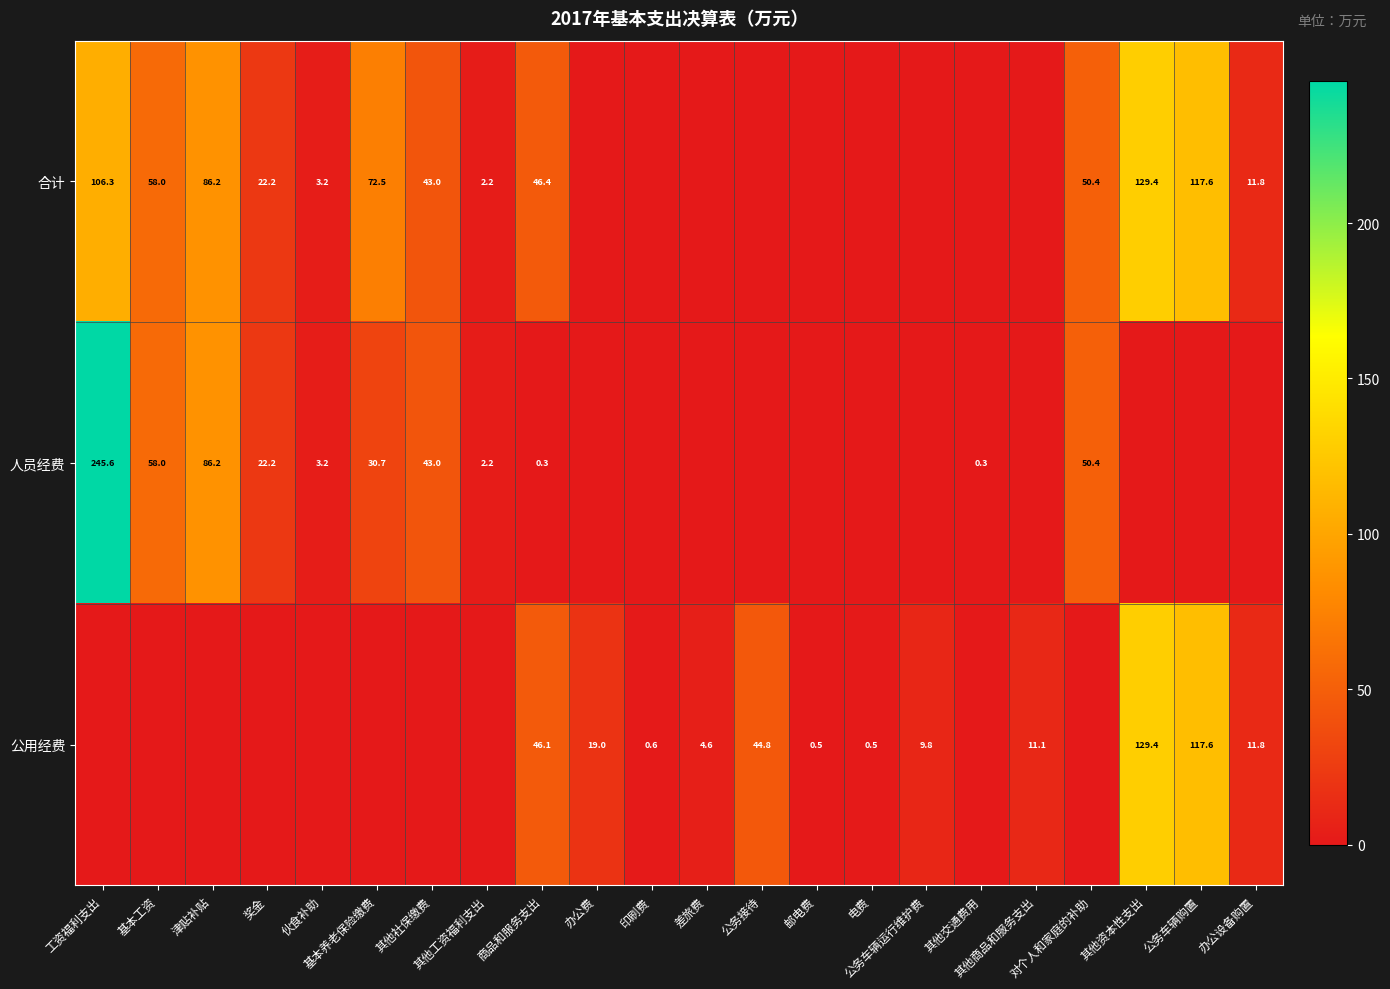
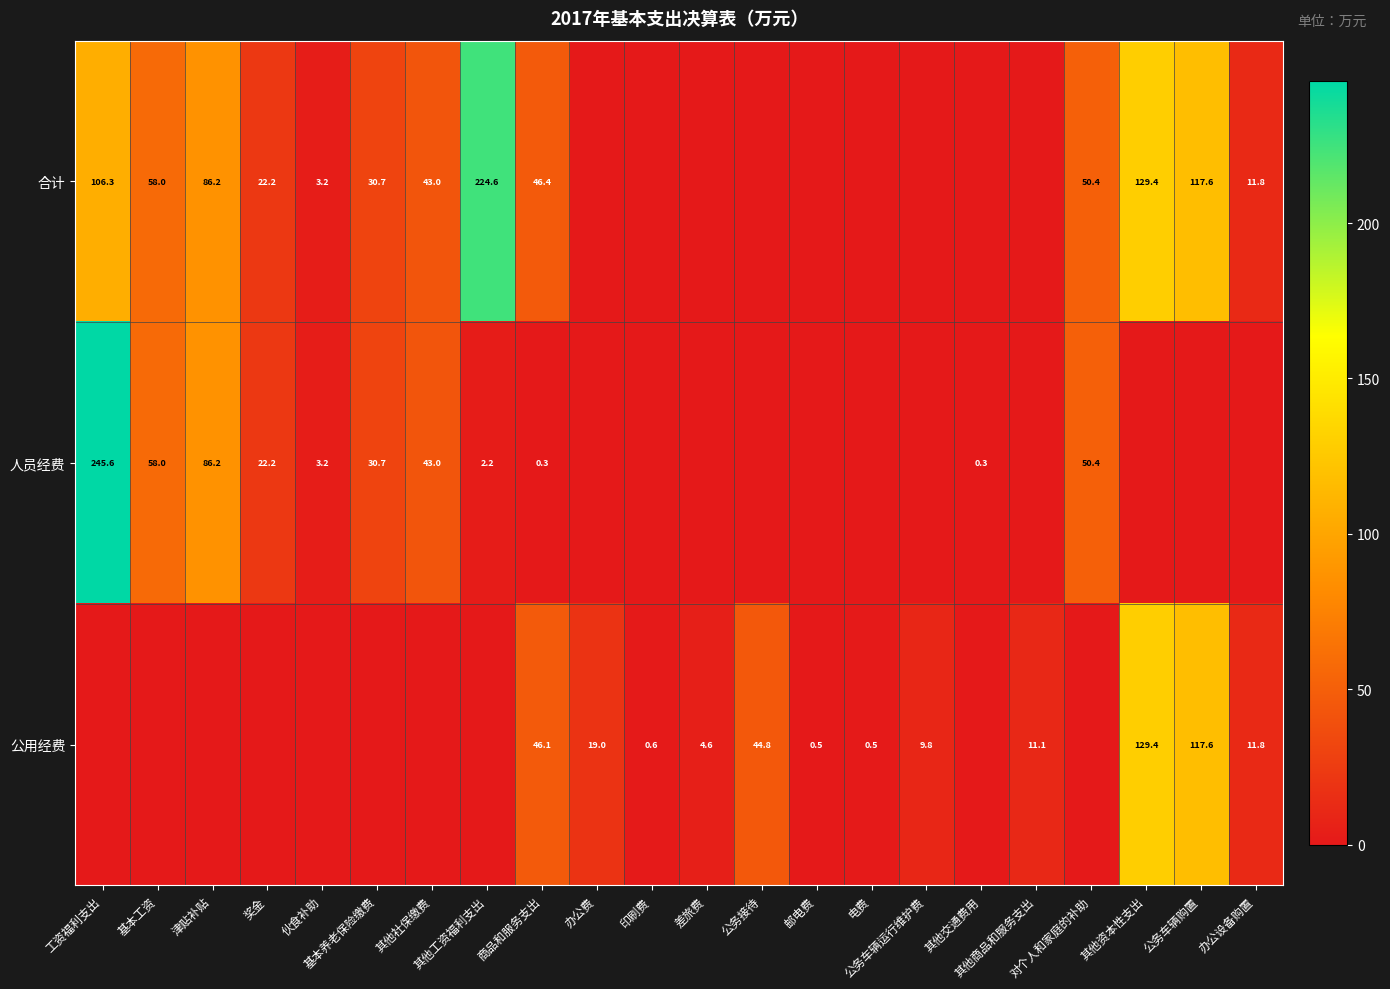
  {
    "合计": {
      "工资福利支出": 106.3,
      "基本工资": 58.0,
      "津贴补贴": 86.2,
      "奖金": 22.2,
      "伙食补助": 3.2,
-     "基本养老保险缴费": 72.5,
+     "基本养老保险缴费": 30.7,
      "其他社保缴费": 43.0,
-     "其他工资福利支出": 2.2,
+     "其他工资福利支出": 224.6,
      "商品和服务支出": 46.4,
      "对个人和家庭的补助": 50.4,
      "其他资本性支出": 129.4,
      "公务车辆购置": 117.6,
      "办公设备购置": 11.8
    },
    "人员经费": {
      "工资福利支出": 245.6,
      "基本工资": 58.0,
      "津贴补贴": 86.2,
      "奖金": 22.2,
      "伙食补助": 3.2,
      "基本养老保险缴费": 30.7,
      "其他社保缴费": 43.0,
      "其他工资福利支出": 2.2,
      "商品和服务支出": 0.3,
      "其他交通费用": 0.3,
      "对个人和家庭的补助": 50.4
    },
    "公用经费": {
      "商品和服务支出": 46.1,
      "办公费": 19.0,
      "印刷费": 0.6,
      "差旅费": 4.6,
      "公务接待": 44.8,
      "邮电费": 0.5,
      "电费": 0.5,
      "公务车辆运行维护费": 9.8,
      "其他商品和服务支出": 11.1,
      "其他资本性支出": 129.4,
      "公务车辆购置": 117.6,
      "办公设备购置": 11.8
    }
  }
